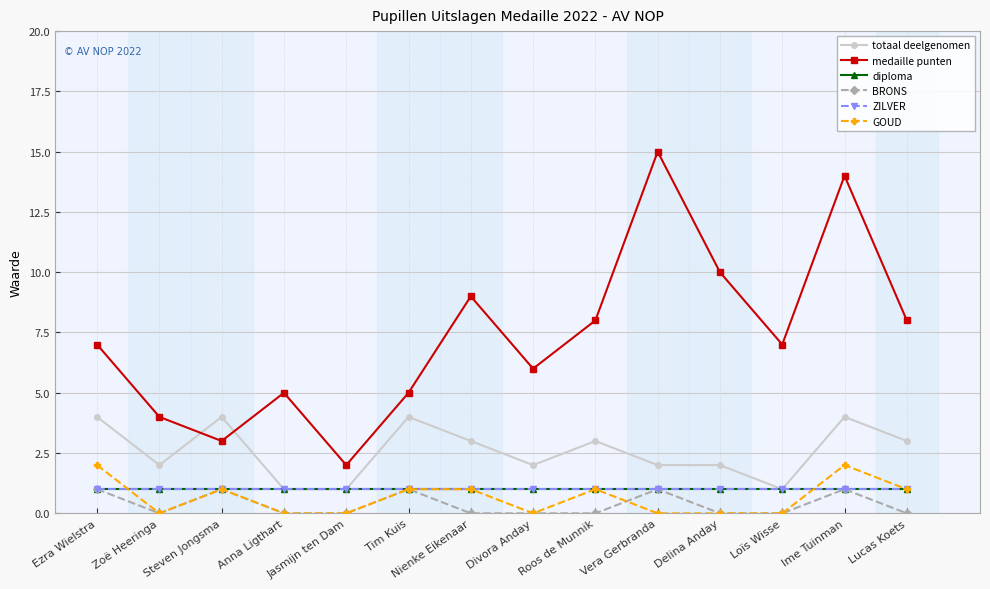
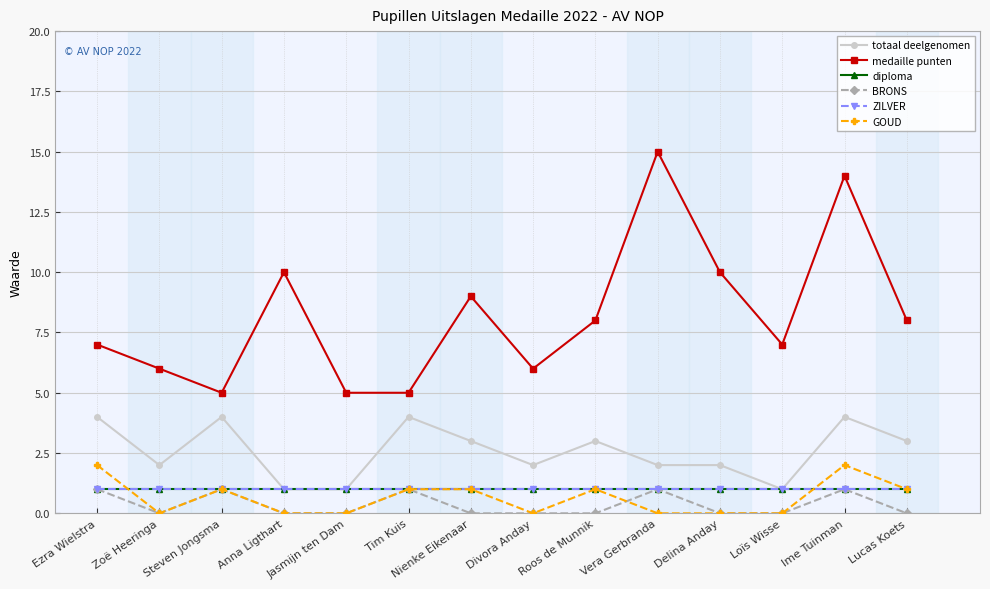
  {
    "medaille punten": {
      "Ezra Wielstra": 7,
-     "Zoë Heeringa": 4,
-     "Steven Jongsma": 3,
-     "Anna Ligthart": 5,
-     "Jasmijn ten Dam": 2,
+     "Zoë Heeringa": 6,
+     "Steven Jongsma": 5,
+     "Anna Ligthart": 10,
+     "Jasmijn ten Dam": 5,
      "Tim Kuis": 5,
      "Nienke Eikenaar": 9,
      "Divora Anday": 6,
      "Roos de Munnik": 8,
      "Vera Gerbranda": 15,
      "Delina Anday": 10,
      "Loïs Wisse": 7,
      "Ime Tuinman": 14,
      "Lucas Koets": 8
    },
    "ZILVER": {
      "Zoë Heeringa": 1,
      "Divora Anday": 1,
      "Delina Anday": 1
    },
    "GOUD": {
      "Ezra Wielstra": 2,
      "Vera Gerbranda": 0,
      "Ime Tuinman": 2
    }
  }
